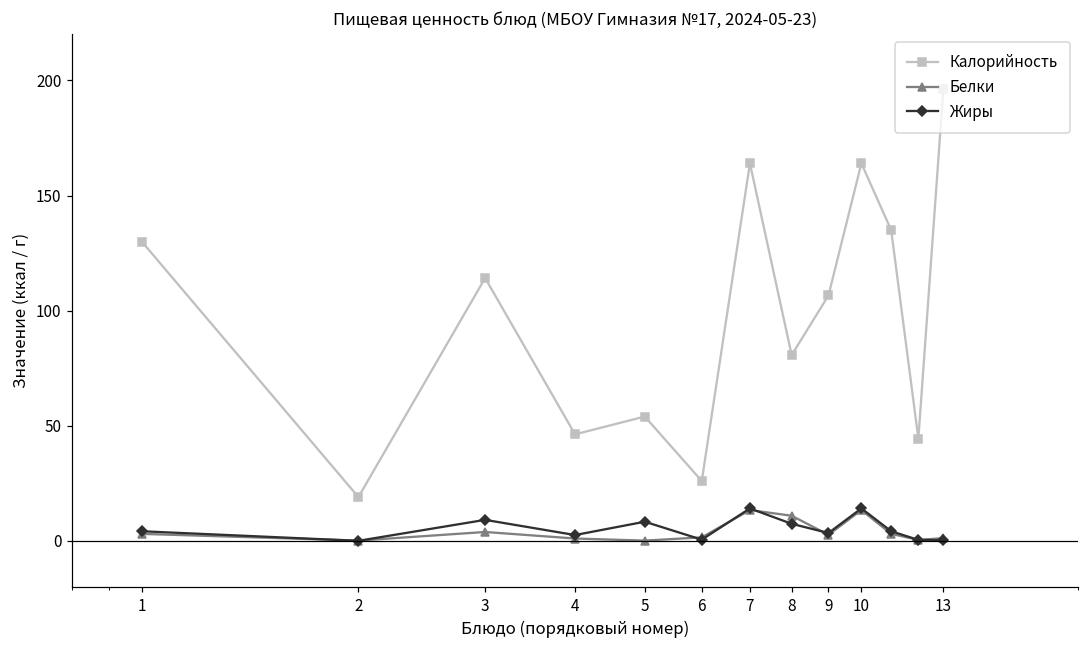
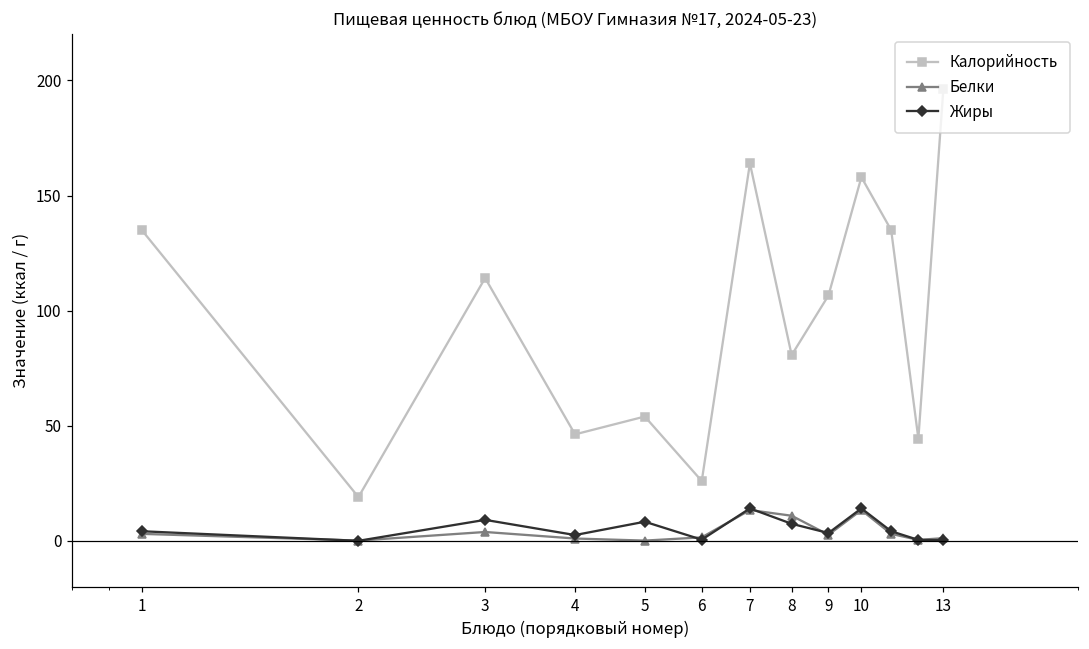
  {
    "Калорийность": {
-     "1": 130,
+     "1": 135,
      "2": 19,
      "3": 114,
      "4": 46,
      "5": 54,
      "6": 26,
      "7": 164,
      "8": 81,
      "9": 107,
-     "10": 164
+     "10": 158
    },
    "Белки": {
      "3": 4,
      "4": 1,
      "5": 0,
      "8": 11
    },
    "Жиры": {
      "3": 9,
      "4": 3,
      "5": 8,
      "8": 7
    }
  }
